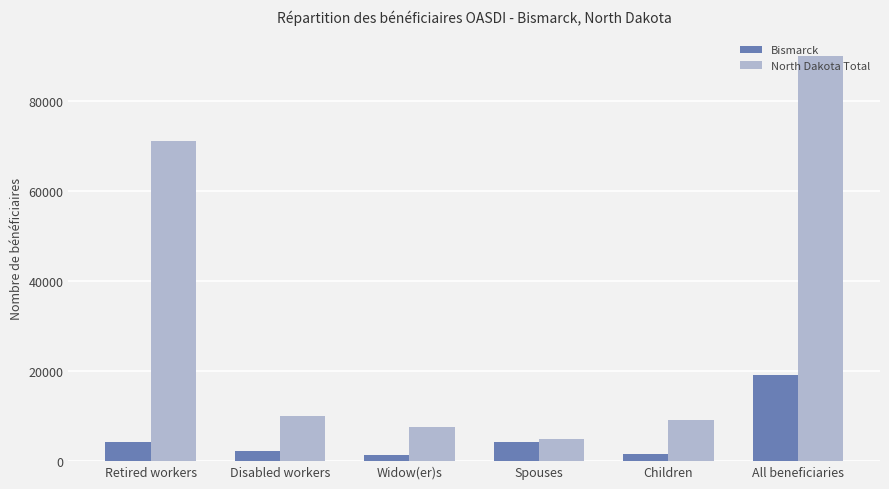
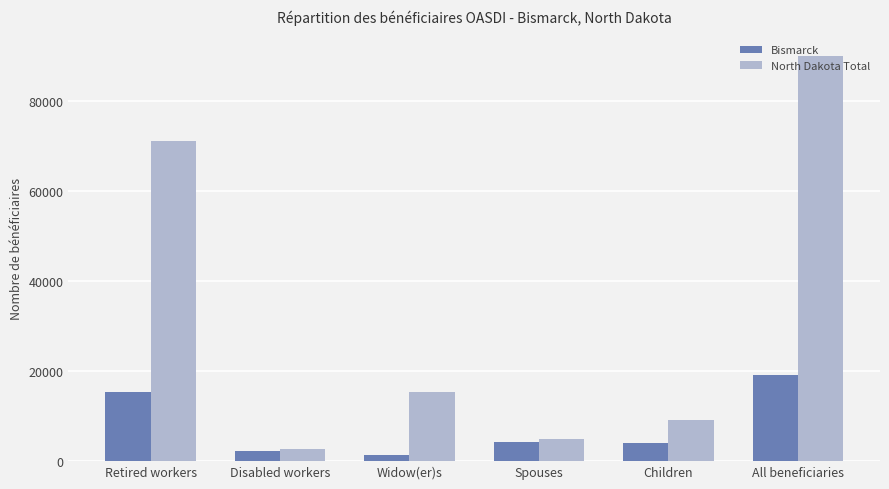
  {
    "Bismarck": {
-     "Retired workers": 4000,
+     "Retired workers": 15000,
      "Disabled workers": 2000,
      "Widow(er)s": 1000,
      "Spouses": 4000,
-     "Children": 1000,
+     "Children": 4000,
      "All beneficiaries": 19000
    },
    "North Dakota Total": {
      "Retired workers": 71000,
-     "Disabled workers": 10000,
-     "Widow(er)s": 8000,
+     "Disabled workers": 3000,
+     "Widow(er)s": 15000,
      "Spouses": 5000,
      "Children": 9000,
      "All beneficiaries": 90000
    }
  }
